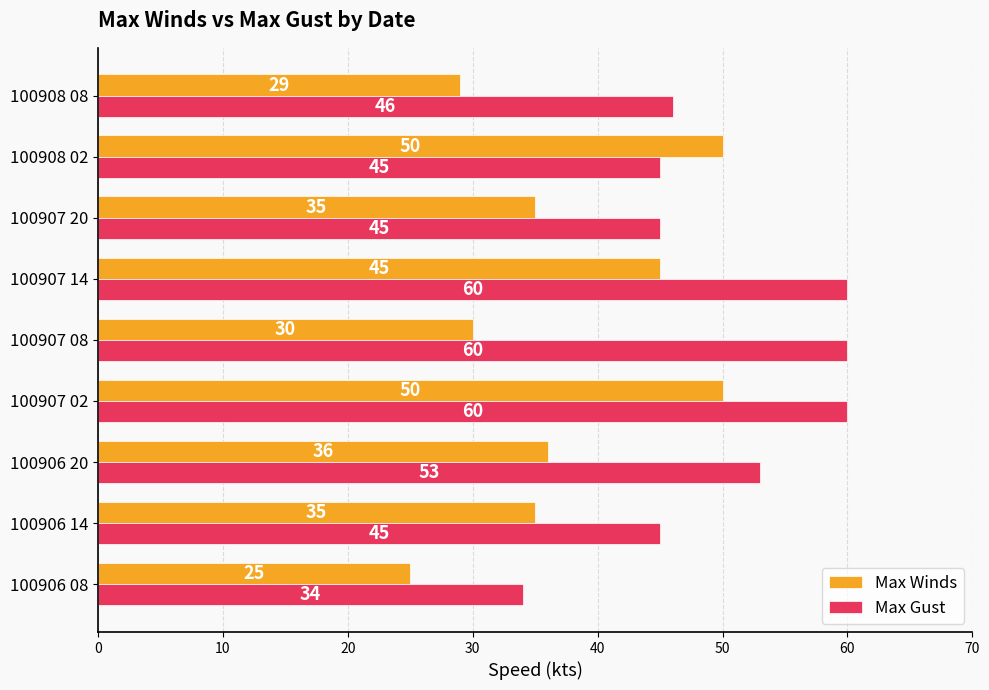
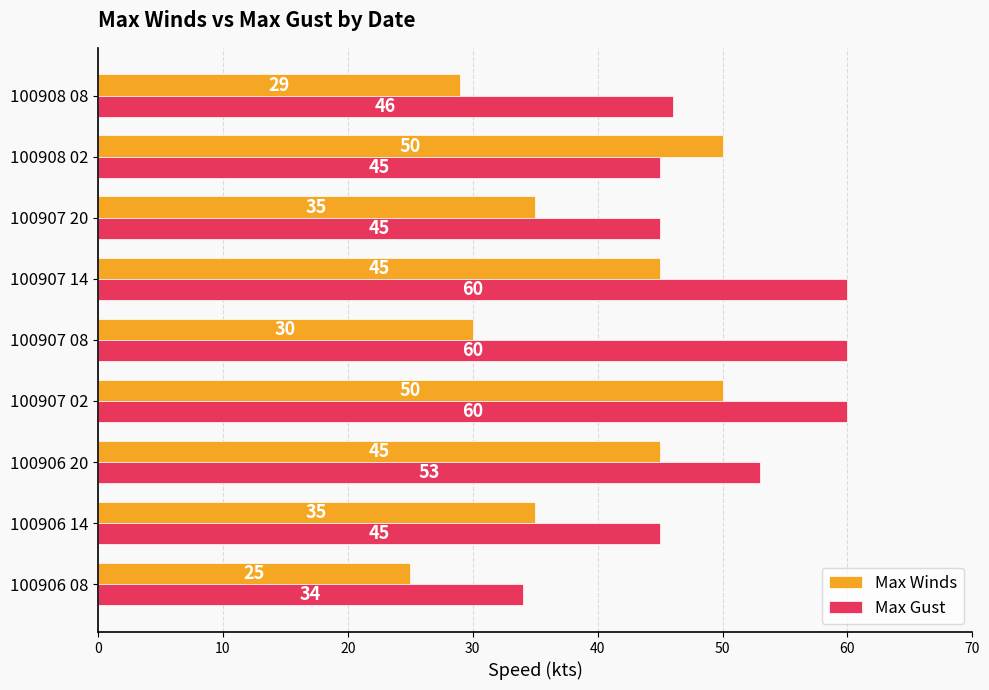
  {
    "Max Winds": {
      "100908 08": 29,
      "100908 02": 50,
      "100907 20": 35,
      "100907 14": 45,
      "100907 08": 30,
      "100907 02": 50,
-     "100906 20": 36,
+     "100906 20": 45,
      "100906 14": 35,
      "100906 08": 25
    },
    "Max Gust": {
      "100908 08": 46,
      "100908 02": 45,
      "100907 20": 45,
      "100907 14": 60,
      "100907 08": 60,
      "100907 02": 60,
      "100906 20": 53,
      "100906 14": 45,
      "100906 08": 34
    }
  }
